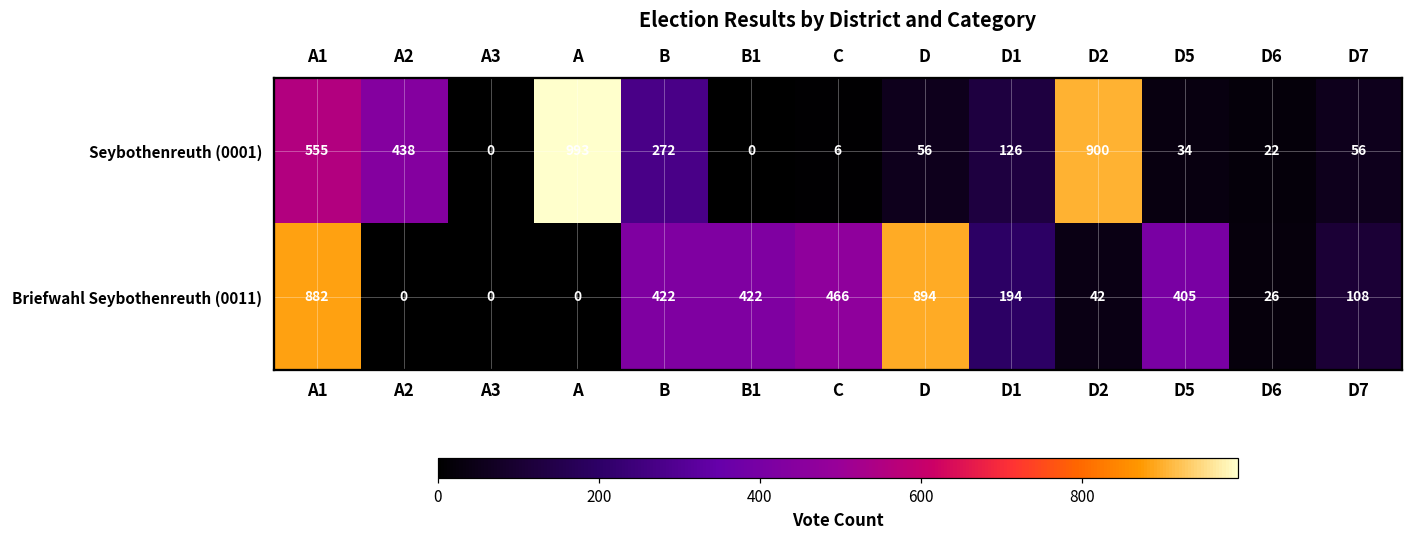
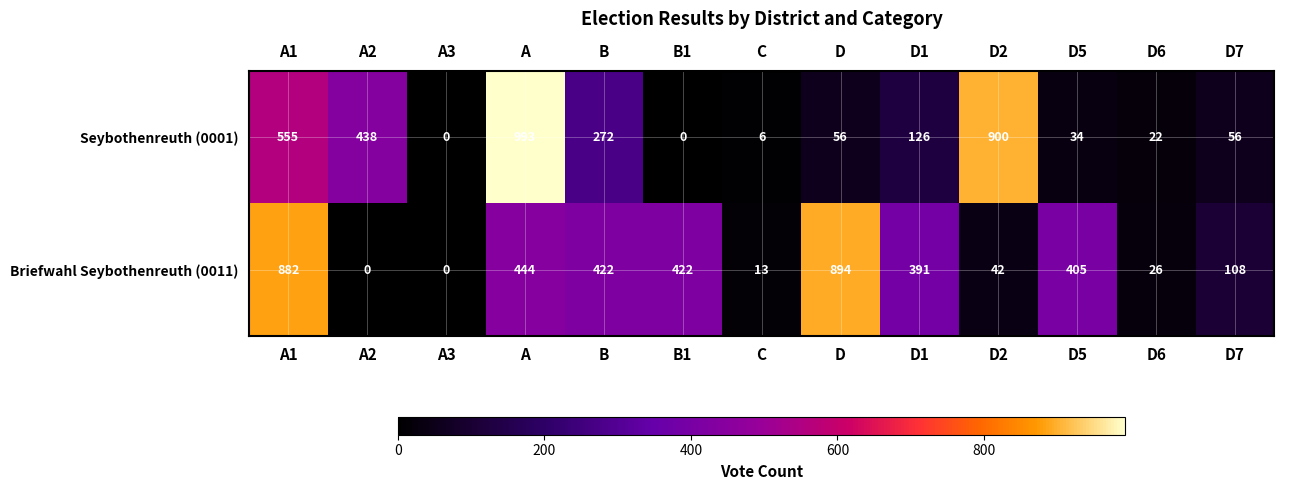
  {
    "Briefwahl Seybothenreuth (0011)": {
-     "A": 0,
-     "C": 466,
-     "D1": 194
+     "A": 444,
+     "C": 13,
+     "D1": 391
    }
  }
